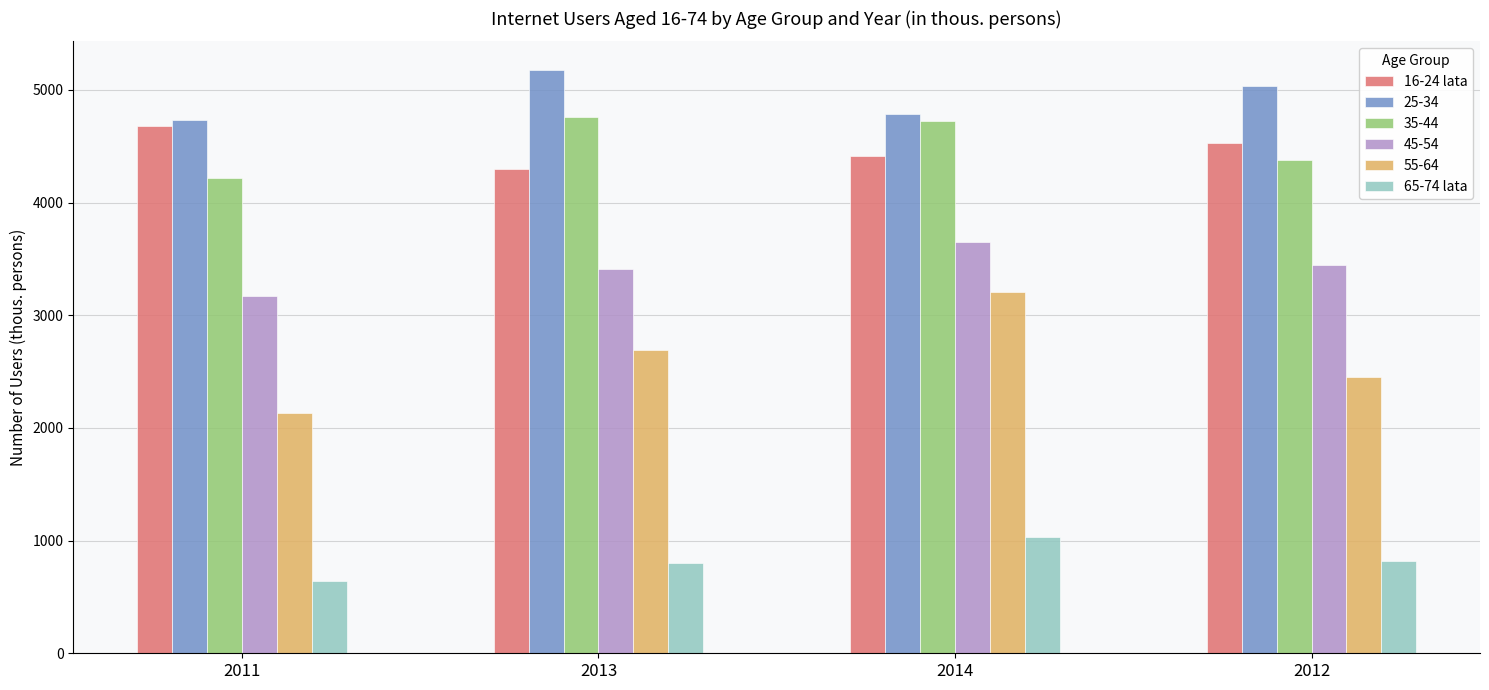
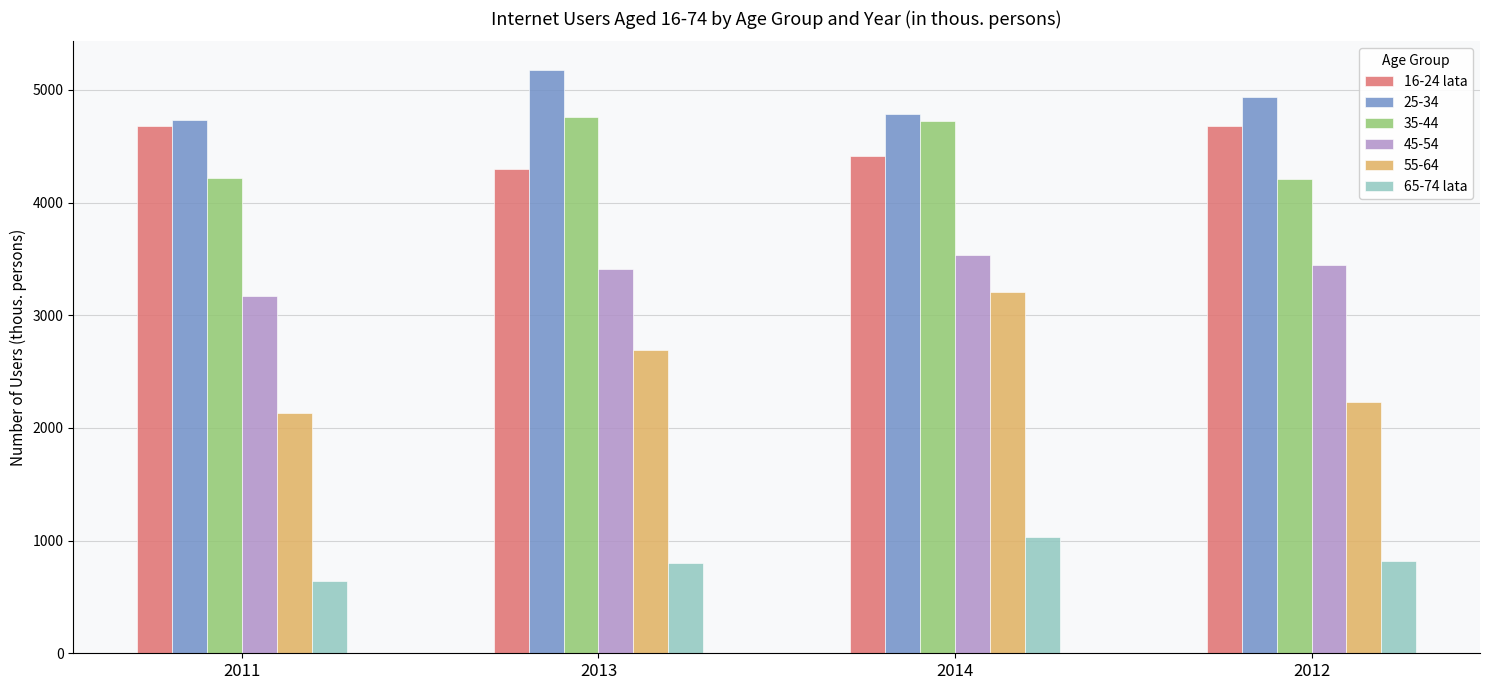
  {
    "16-24 lata": {
      "2011": 4680,
      "2013": 4300,
      "2014": 4410,
-     "2012": 4530
+     "2012": 4680
    },
    "25-34": {
      "2011": 4730,
      "2013": 5170,
      "2014": 4780,
-     "2012": 5030
+     "2012": 4940
    },
    "35-44": {
      "2011": 4220,
      "2013": 4760,
      "2014": 4730,
-     "2012": 4380
+     "2012": 4210
    },
    "45-54": {
      "2011": 3170,
      "2013": 3410,
-     "2014": 3650,
+     "2014": 3540,
      "2012": 3440
    },
    "55-64": {
      "2011": 2130,
      "2013": 2690,
      "2014": 3210,
-     "2012": 2450
+     "2012": 2230
    },
    "65-74 lata": {
      "2011": 640,
      "2013": 800,
      "2014": 1030,
      "2012": 820
    }
  }
